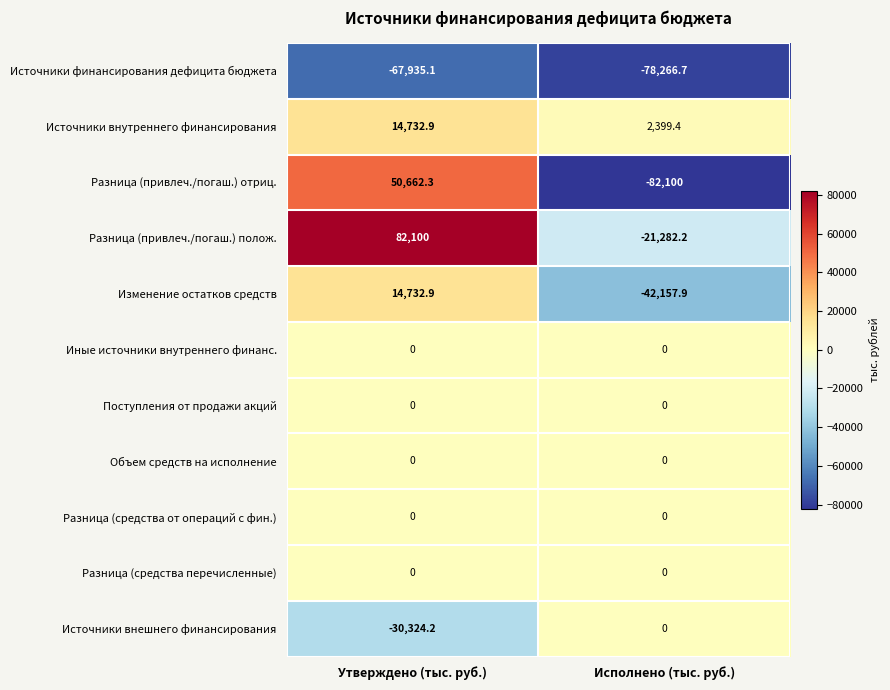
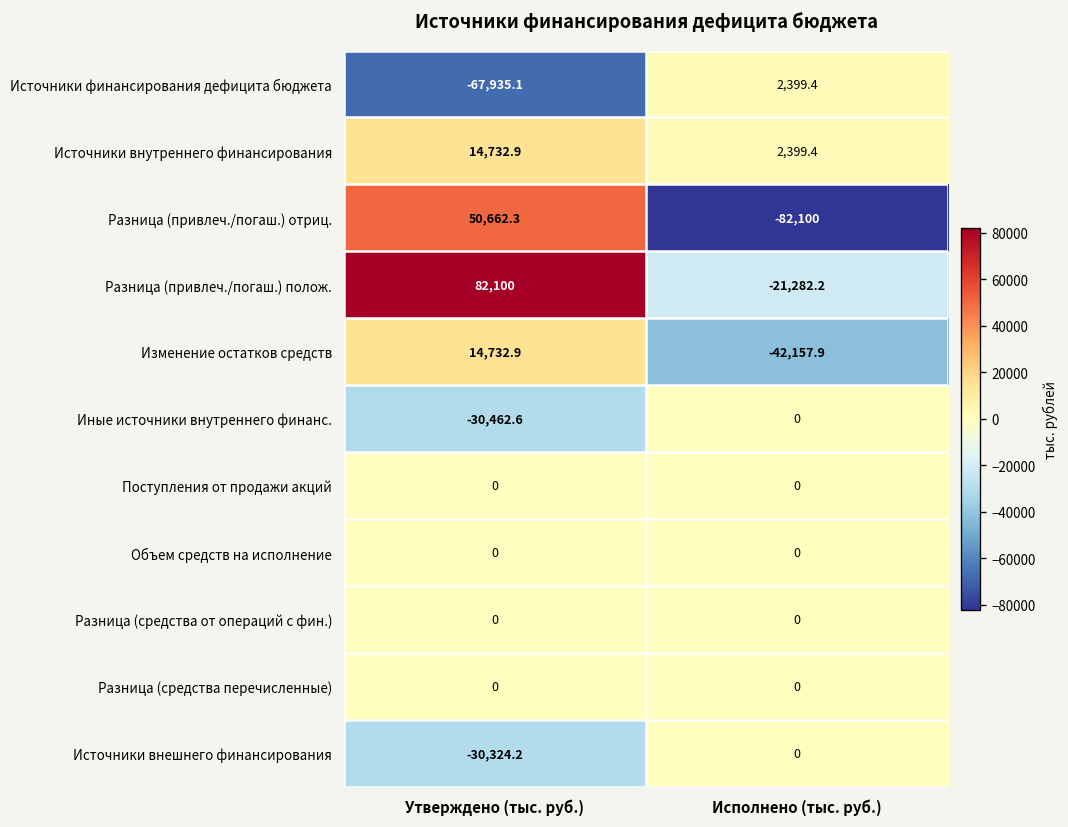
  {
    "Источники финансирования дефицита бюджета": {
      "Утверждено (тыс. руб.)": "-67,935.1",
-     "Исполнено (тыс. руб.)": "-78,266.7"
+     "Исполнено (тыс. руб.)": "2,399.4"
    },
    "Источники внутреннего финансирования": {
      "Утверждено (тыс. руб.)": "14,732.9",
      "Исполнено (тыс. руб.)": "2,399.4"
    },
    "Разница (привлеч./погаш.) отриц.": {
      "Утверждено (тыс. руб.)": "50,662.3",
      "Исполнено (тыс. руб.)": "-82,100"
    },
    "Разница (привлеч./погаш.) полож.": {
      "Утверждено (тыс. руб.)": "82,100",
      "Исполнено (тыс. руб.)": "-21,282.2"
    },
    "Изменение остатков средств": {
      "Утверждено (тыс. руб.)": "14,732.9",
      "Исполнено (тыс. руб.)": "-42,157.9"
    },
    "Иные источники внутреннего финанс.": {
-     "Утверждено (тыс. руб.)": "0",
+     "Утверждено (тыс. руб.)": "-30,462.6",
      "Исполнено (тыс. руб.)": "0"
    },
    "Поступления от продажи акций": {
      "Утверждено (тыс. руб.)": "0",
      "Исполнено (тыс. руб.)": "0"
    },
    "Объем средств на исполнение": {
      "Утверждено (тыс. руб.)": "0",
      "Исполнено (тыс. руб.)": "0"
    },
    "Разница (средства от операций с фин.)": {
      "Утверждено (тыс. руб.)": "0",
      "Исполнено (тыс. руб.)": "0"
    },
    "Разница (средства перечисленные)": {
      "Утверждено (тыс. руб.)": "0",
      "Исполнено (тыс. руб.)": "0"
    },
    "Источники внешнего финансирования": {
      "Утверждено (тыс. руб.)": "-30,324.2",
      "Исполнено (тыс. руб.)": "0"
    }
  }
